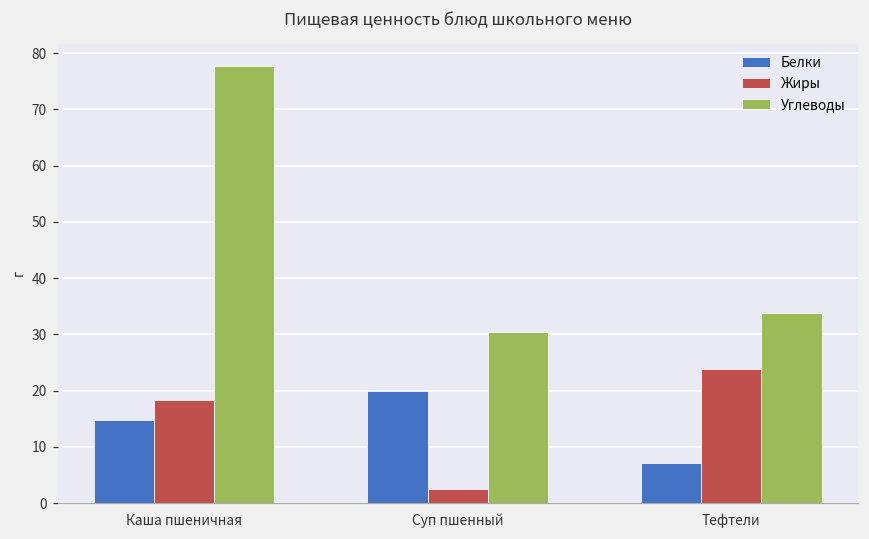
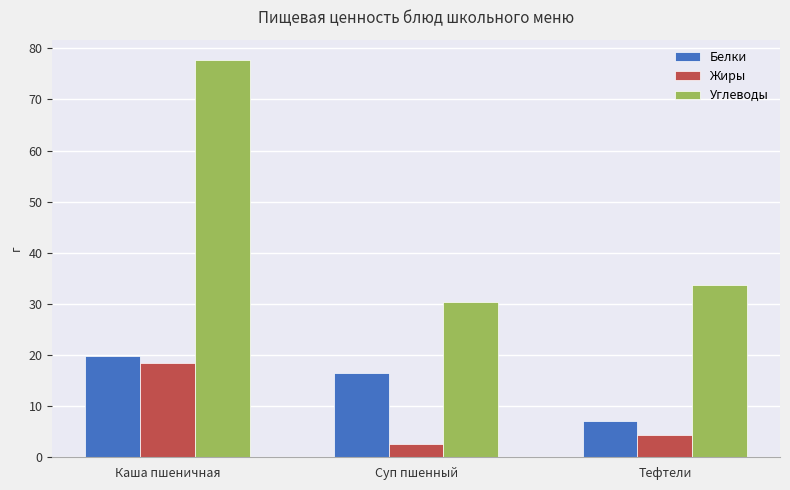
  {
    "Белки": {
-     "Каша пшеничная": 15,
-     "Суп пшенный": 20,
+     "Каша пшеничная": 20,
+     "Суп пшенный": 16,
      "Тефтели": 7
    },
    "Жиры": {
      "Каша пшеничная": 18,
      "Суп пшенный": 3,
-     "Тефтели": 24
+     "Тефтели": 4
    },
    "Углеводы": {
      "Каша пшеничная": 78,
      "Суп пшенный": 30,
      "Тефтели": 34
    }
  }
